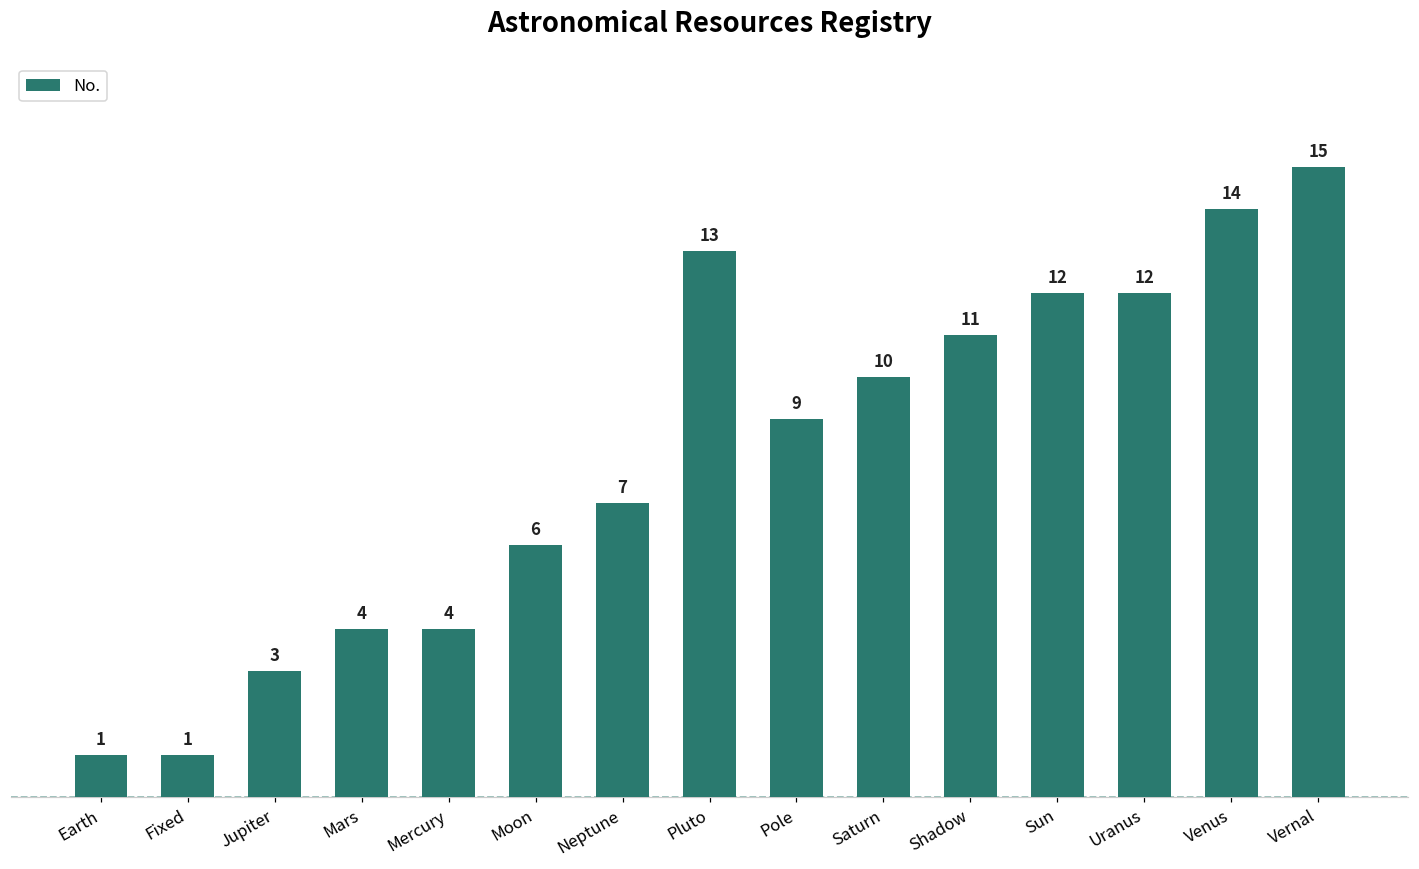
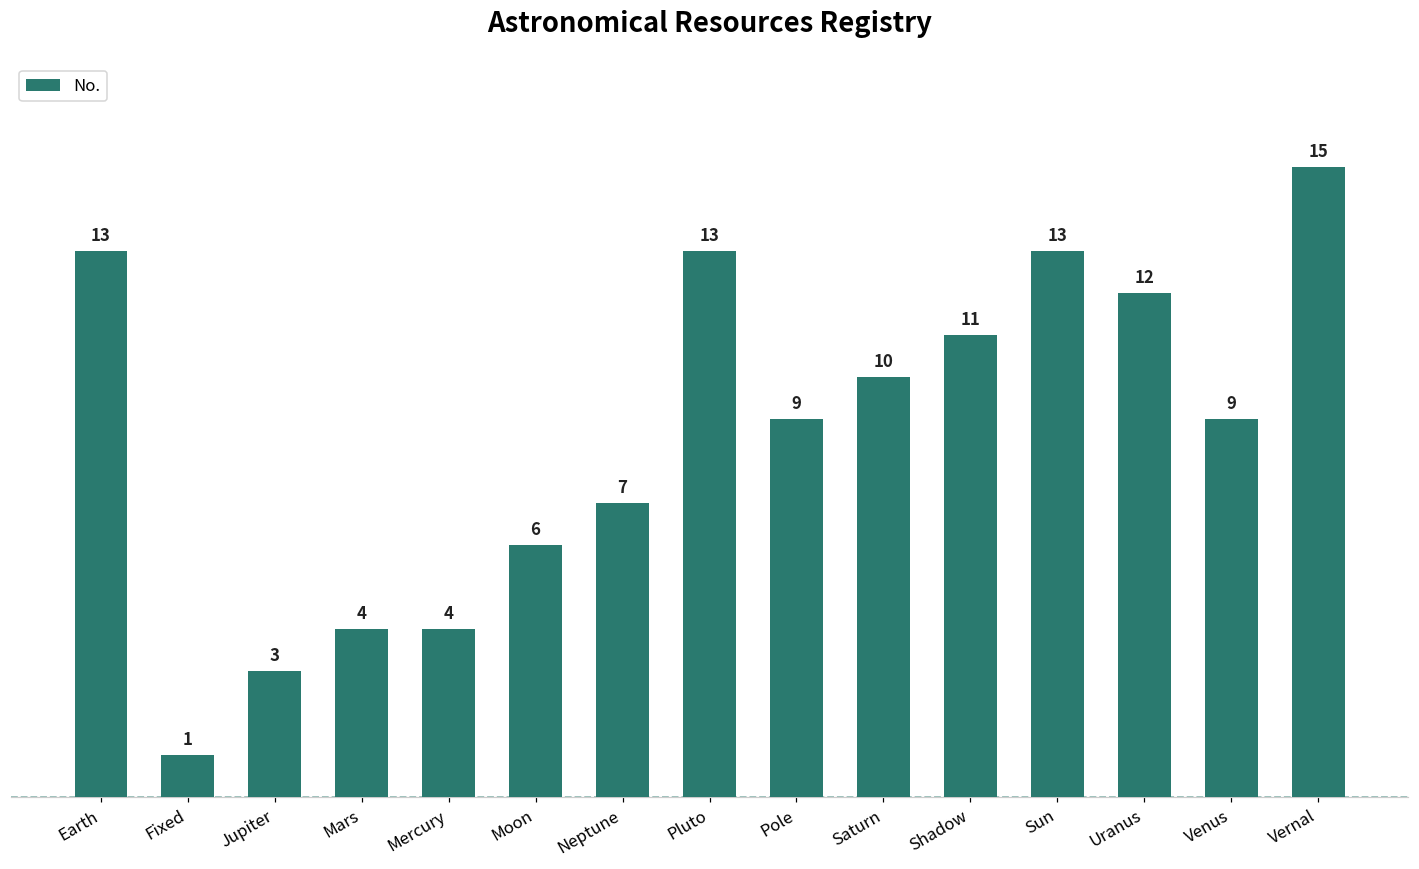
  {
-   "Earth": 1,
+   "Earth": 13,
    "Fixed": 1,
    "Jupiter": 3,
    "Mars": 4,
    "Mercury": 4,
    "Moon": 6,
    "Neptune": 7,
    "Pluto": 13,
    "Pole": 9,
    "Saturn": 10,
    "Shadow": 11,
-   "Sun": 12,
+   "Sun": 13,
    "Uranus": 12,
-   "Venus": 14,
+   "Venus": 9,
    "Vernal": 15
  }
